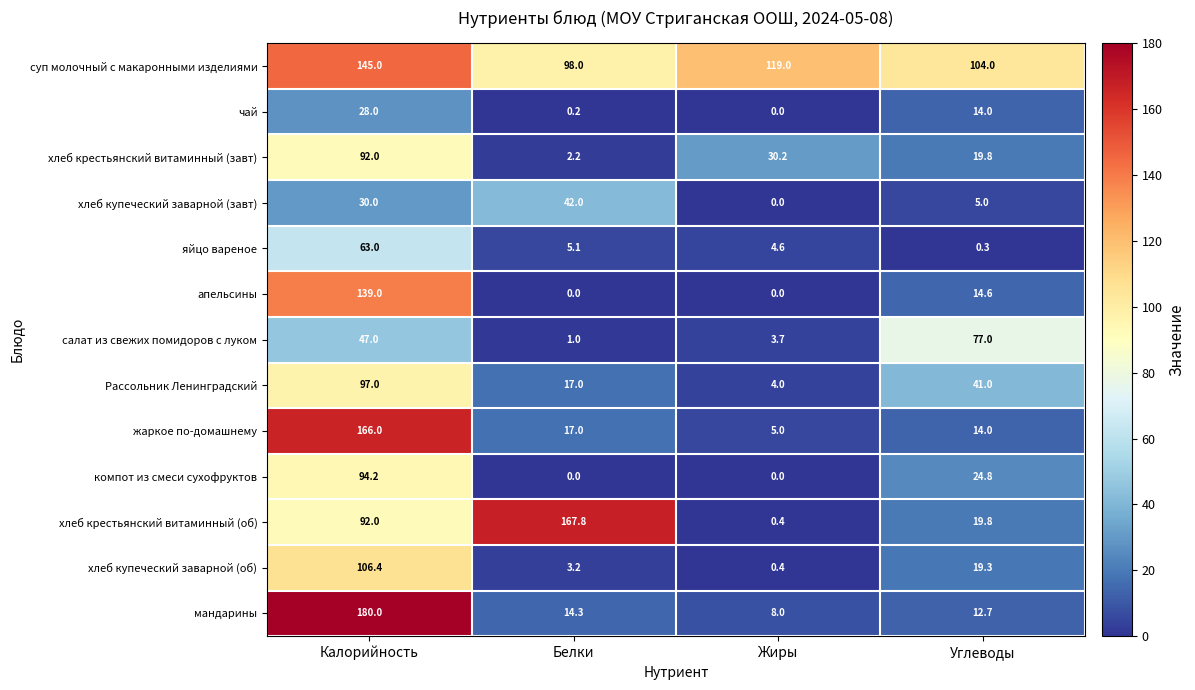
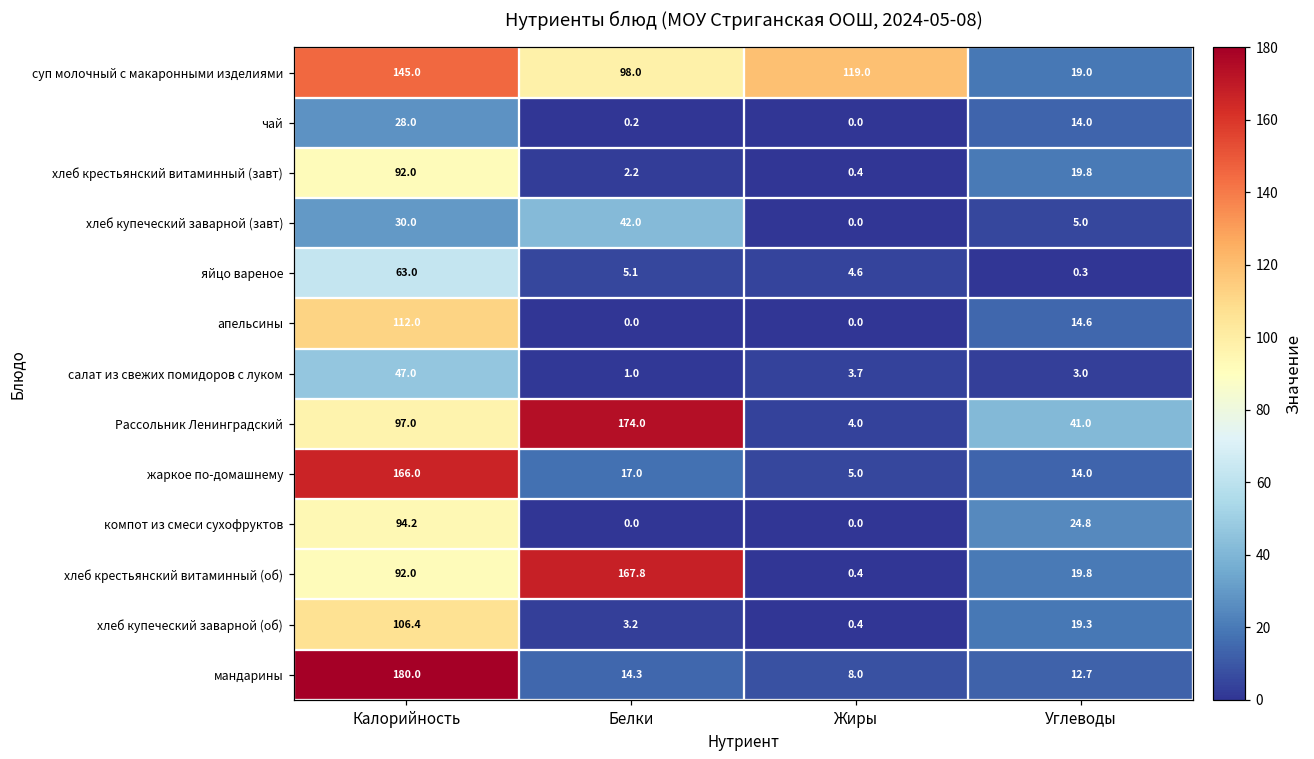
  {
    "суп молочный с макаронными изделиями": {
      "Калорийность": 145.0,
      "Белки": 98.0,
      "Жиры": 119.0,
-     "Углеводы": 104.0
+     "Углеводы": 19.0
    },
    "чай": {
      "Калорийность": 28.0,
      "Белки": 0.2,
      "Жиры": 0.0,
      "Углеводы": 14.0
    },
    "хлеб крестьянский витаминный (завт)": {
      "Калорийность": 92.0,
      "Белки": 2.2,
-     "Жиры": 30.2,
+     "Жиры": 0.4,
      "Углеводы": 19.8
    },
    "хлеб купеческий заварной (завт)": {
      "Калорийность": 30.0,
      "Белки": 42.0,
      "Жиры": 0.0,
      "Углеводы": 5.0
    },
    "яйцо вареное": {
      "Калорийность": 63.0,
      "Белки": 5.1,
      "Жиры": 4.6,
      "Углеводы": 0.3
    },
    "апельсины": {
-     "Калорийность": 139.0,
+     "Калорийность": 112.0,
      "Белки": 0.0,
      "Жиры": 0.0,
      "Углеводы": 14.6
    },
    "салат из свежих помидоров с луком": {
      "Калорийность": 47.0,
      "Белки": 1.0,
      "Жиры": 3.7,
-     "Углеводы": 77.0
+     "Углеводы": 3.0
    },
    "Рассольник Ленинградский": {
      "Калорийность": 97.0,
-     "Белки": 17.0,
+     "Белки": 174.0,
      "Жиры": 4.0,
      "Углеводы": 41.0
    },
    "жаркое по-домашнему": {
      "Калорийность": 166.0,
      "Белки": 17.0,
      "Жиры": 5.0,
      "Углеводы": 14.0
    },
    "компот из смеси сухофруктов": {
      "Калорийность": 94.2,
      "Белки": 0.0,
      "Жиры": 0.0,
      "Углеводы": 24.8
    },
    "хлеб крестьянский витаминный (об)": {
      "Калорийность": 92.0,
      "Белки": 167.8,
      "Жиры": 0.4,
      "Углеводы": 19.8
    },
    "хлеб купеческий заварной (об)": {
      "Калорийность": 106.4,
      "Белки": 3.2,
      "Жиры": 0.4,
      "Углеводы": 19.3
    },
    "мандарины": {
      "Калорийность": 180.0,
      "Белки": 14.3,
      "Жиры": 8.0,
      "Углеводы": 12.7
    }
  }
